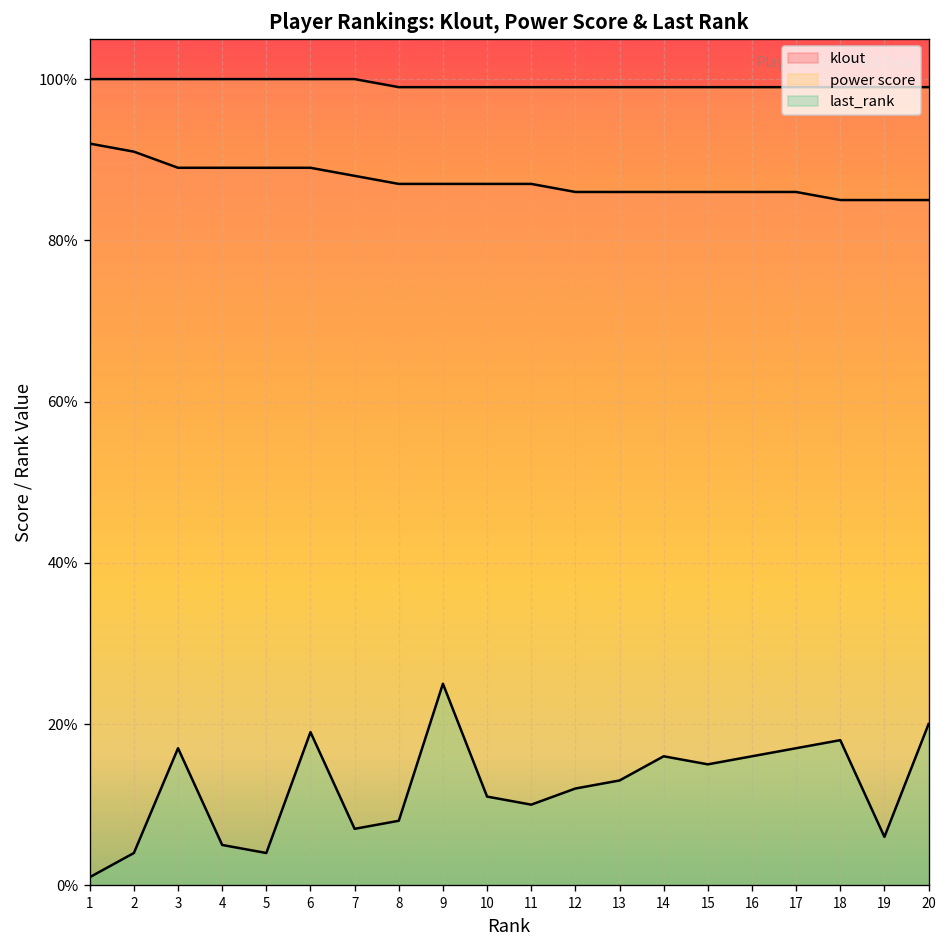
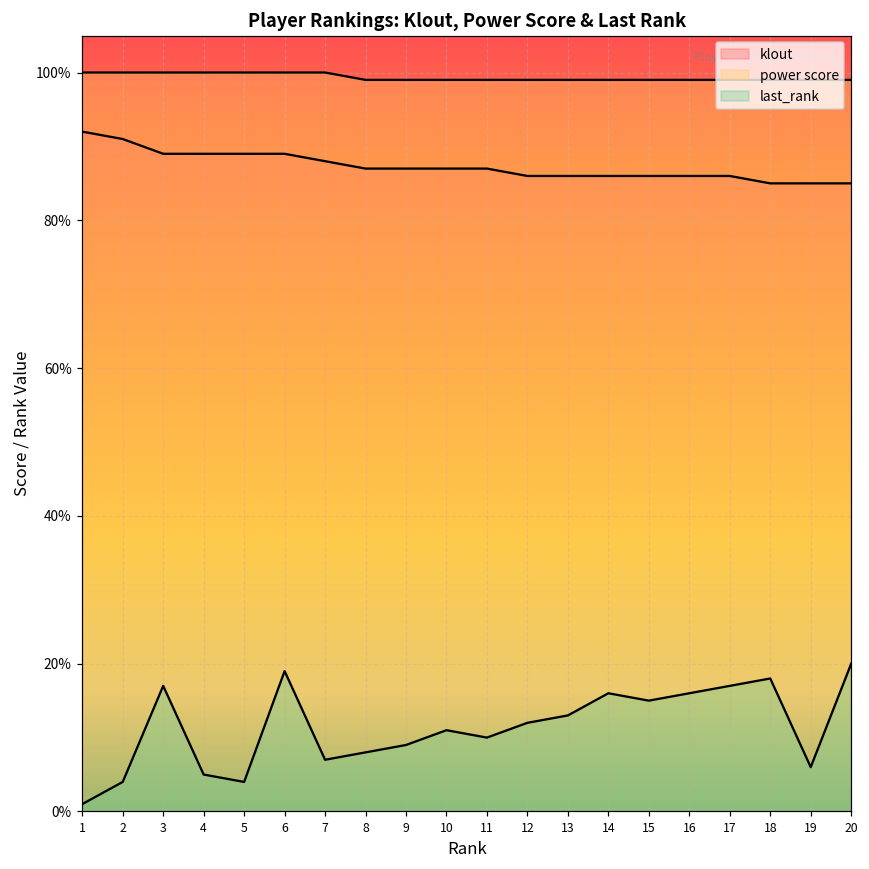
  {
    "last_rank": {
      "1": "1%",
      "2": "4%",
      "3": "17%",
      "4": "5%",
      "5": "4%",
      "6": "19%",
      "7": "7%",
      "8": "8%",
-     "9": "25%",
+     "9": "9%",
      "10": "11%",
      "11": "10%",
      "12": "12%",
      "13": "13%",
      "14": "16%",
      "15": "15%",
      "16": "16%",
      "17": "17%",
      "18": "18%",
      "19": "6%",
      "20": "20%"
    }
  }
